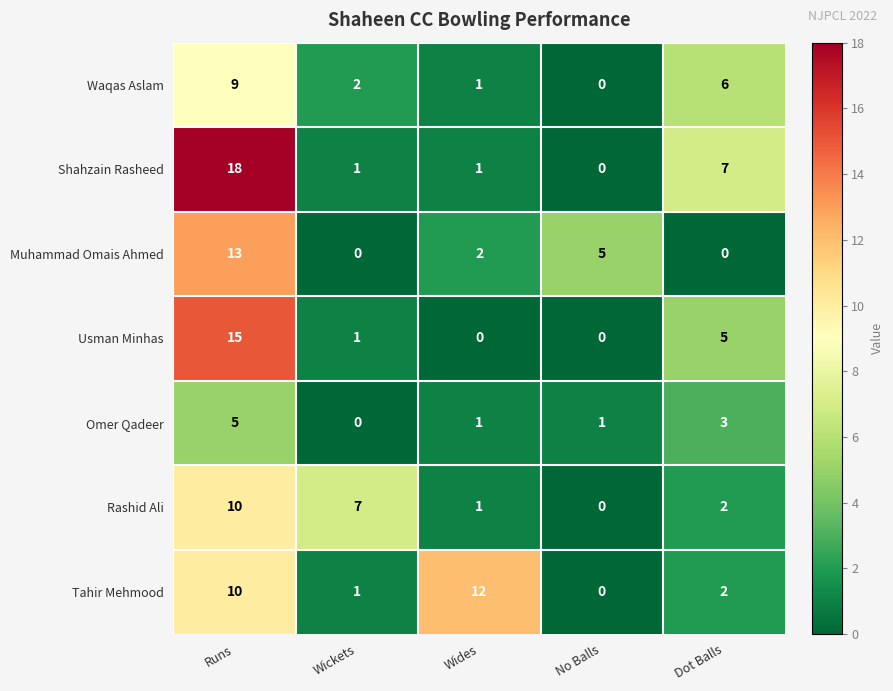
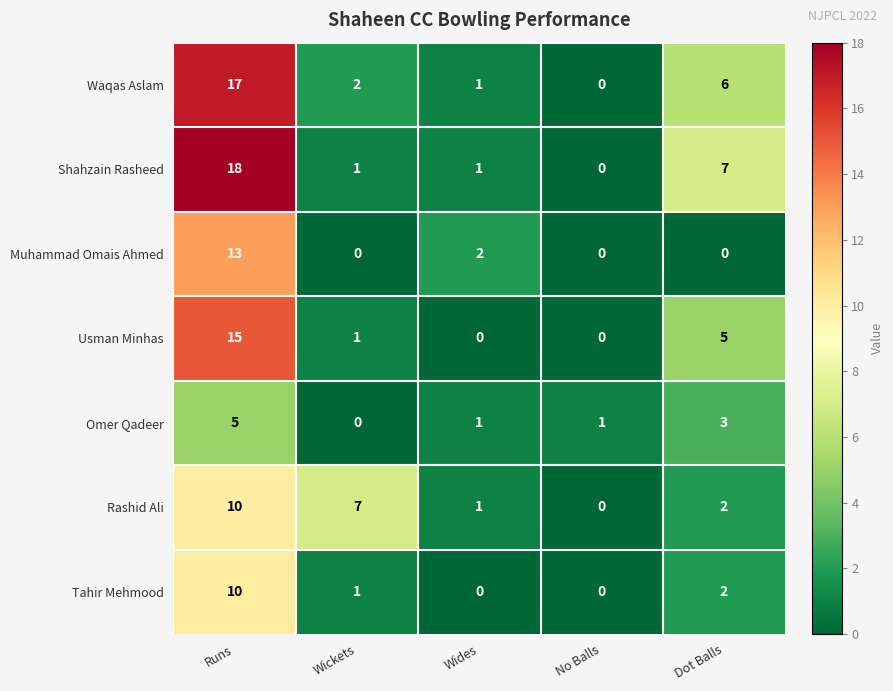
  {
    "Waqas Aslam": {
-     "Runs": 9,
+     "Runs": 17,
      "Wickets": 2,
      "Wides": 1,
      "No Balls": 0,
      "Dot Balls": 6
    },
    "Shahzain Rasheed": {
      "Runs": 18,
      "Wickets": 1,
      "Wides": 1,
      "No Balls": 0,
      "Dot Balls": 7
    },
    "Muhammad Omais Ahmed": {
      "Runs": 13,
      "Wickets": 0,
      "Wides": 2,
-     "No Balls": 5,
+     "No Balls": 0,
      "Dot Balls": 0
    },
    "Usman Minhas": {
      "Runs": 15,
      "Wickets": 1,
      "Wides": 0,
      "No Balls": 0,
      "Dot Balls": 5
    },
    "Omer Qadeer": {
      "Runs": 5,
      "Wickets": 0,
      "Wides": 1,
      "No Balls": 1,
      "Dot Balls": 3
    },
    "Rashid Ali": {
      "Runs": 10,
      "Wickets": 7,
      "Wides": 1,
      "No Balls": 0,
      "Dot Balls": 2
    },
    "Tahir Mehmood": {
      "Runs": 10,
      "Wickets": 1,
-     "Wides": 12,
+     "Wides": 0,
      "No Balls": 0,
      "Dot Balls": 2
    }
  }
